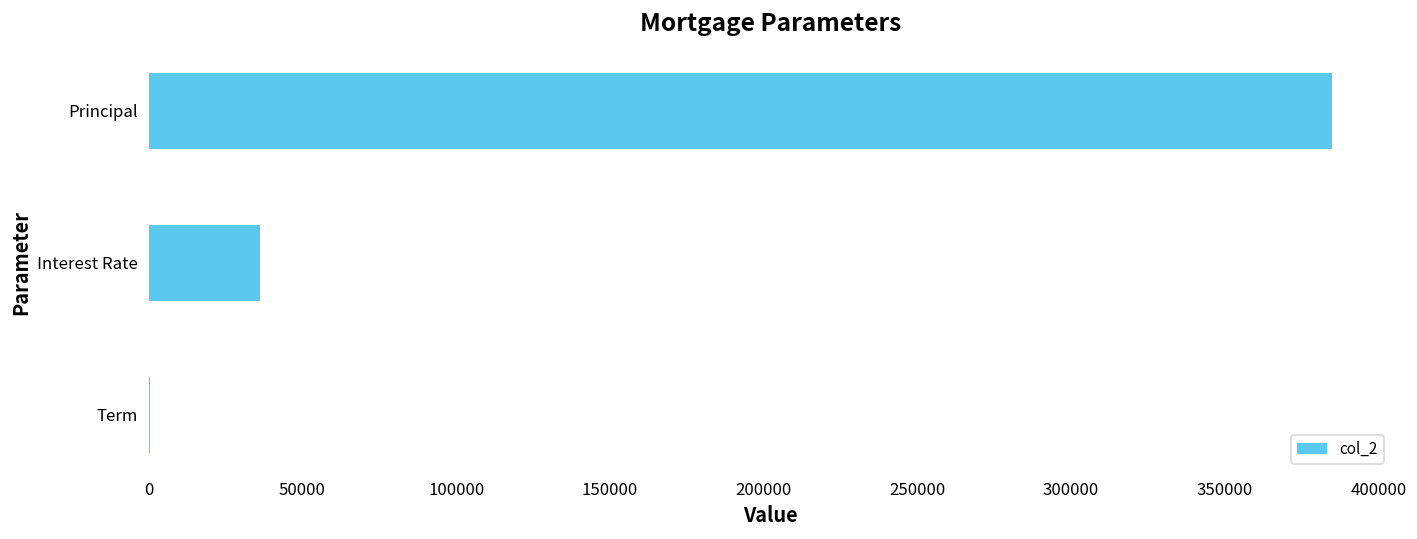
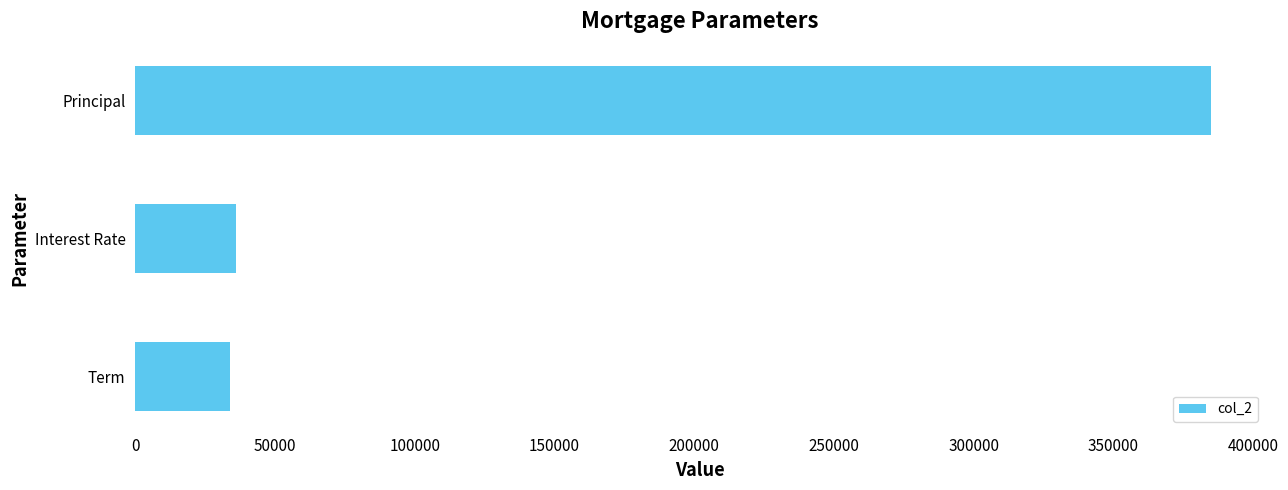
  {
    "Principal": 385000,
    "Interest Rate": 36000,
-   "Term": 0
+   "Term": 34000
  }
